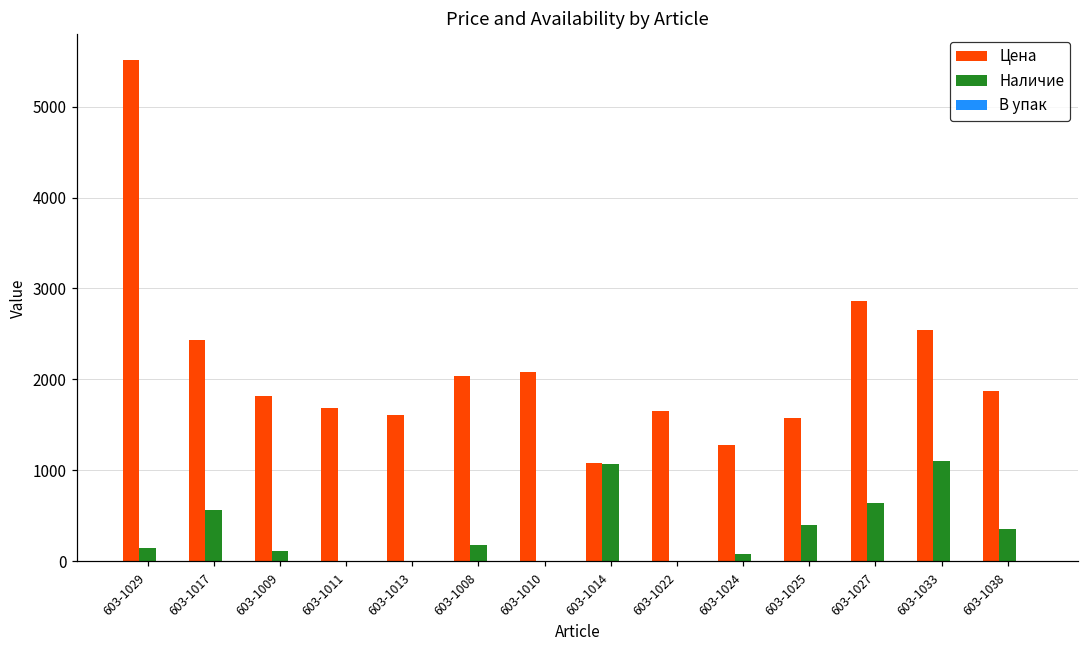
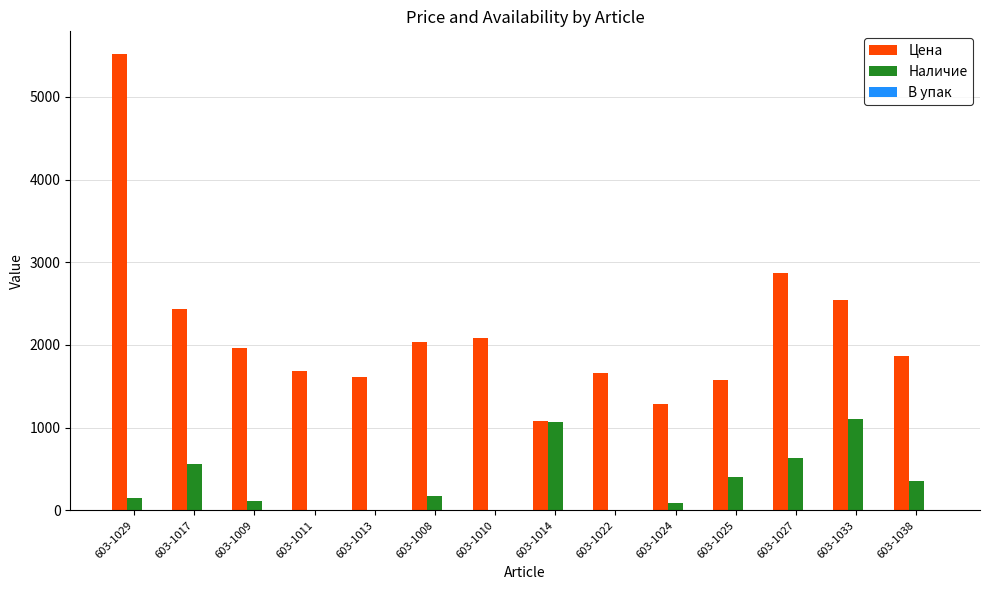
  {
    "Цена": {
      "603-1029": 5500,
      "603-1017": 2400,
-     "603-1009": 1800,
+     "603-1009": 2000,
      "603-1011": 1700,
      "603-1013": 1600,
      "603-1008": 2000,
      "603-1010": 2100,
      "603-1014": 1100,
      "603-1022": 1700,
      "603-1024": 1300,
      "603-1025": 1600,
      "603-1027": 2900,
      "603-1033": 2500,
      "603-1038": 1900
    },
    "Наличие": {
      "603-1029": 100,
      "603-1017": 600,
      "603-1009": 100,
      "603-1011": 0,
      "603-1013": 0,
      "603-1008": 200,
      "603-1010": 0,
      "603-1014": 1100,
      "603-1022": 0,
      "603-1024": 100,
      "603-1025": 400,
      "603-1027": 600,
      "603-1033": 1100,
      "603-1038": 400
    }
  }
